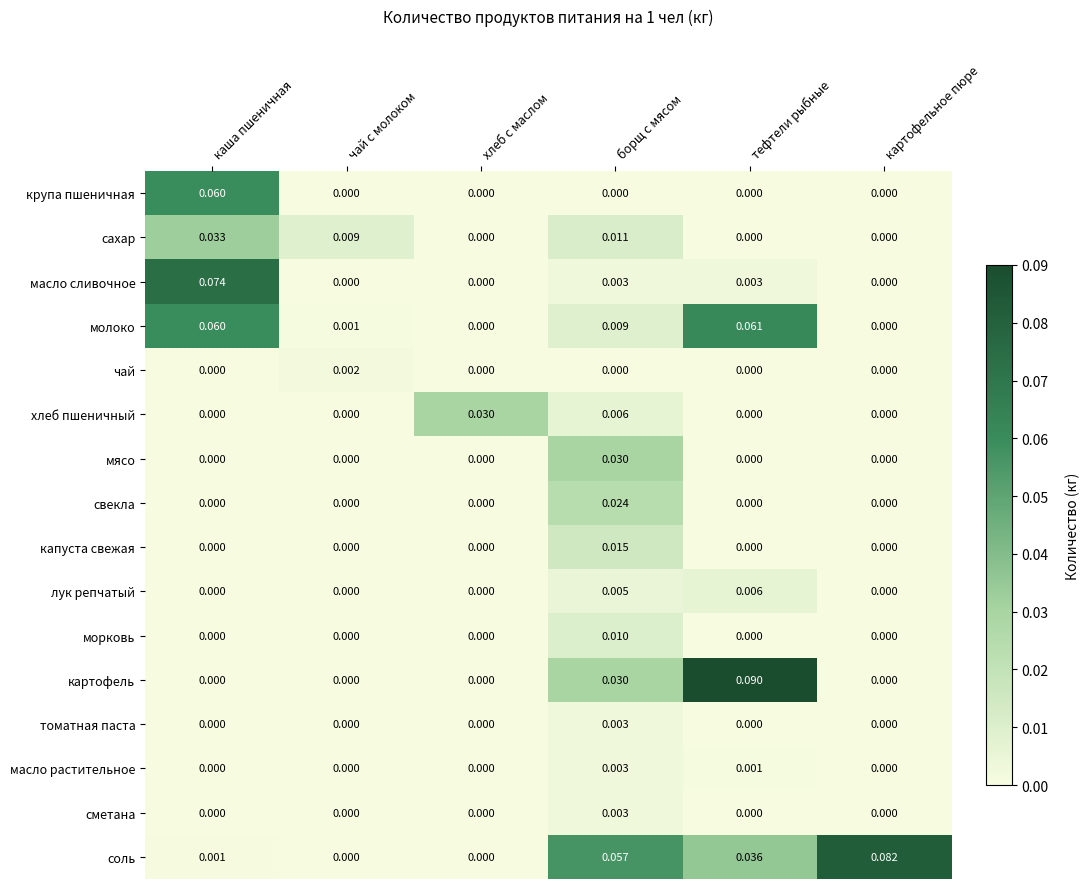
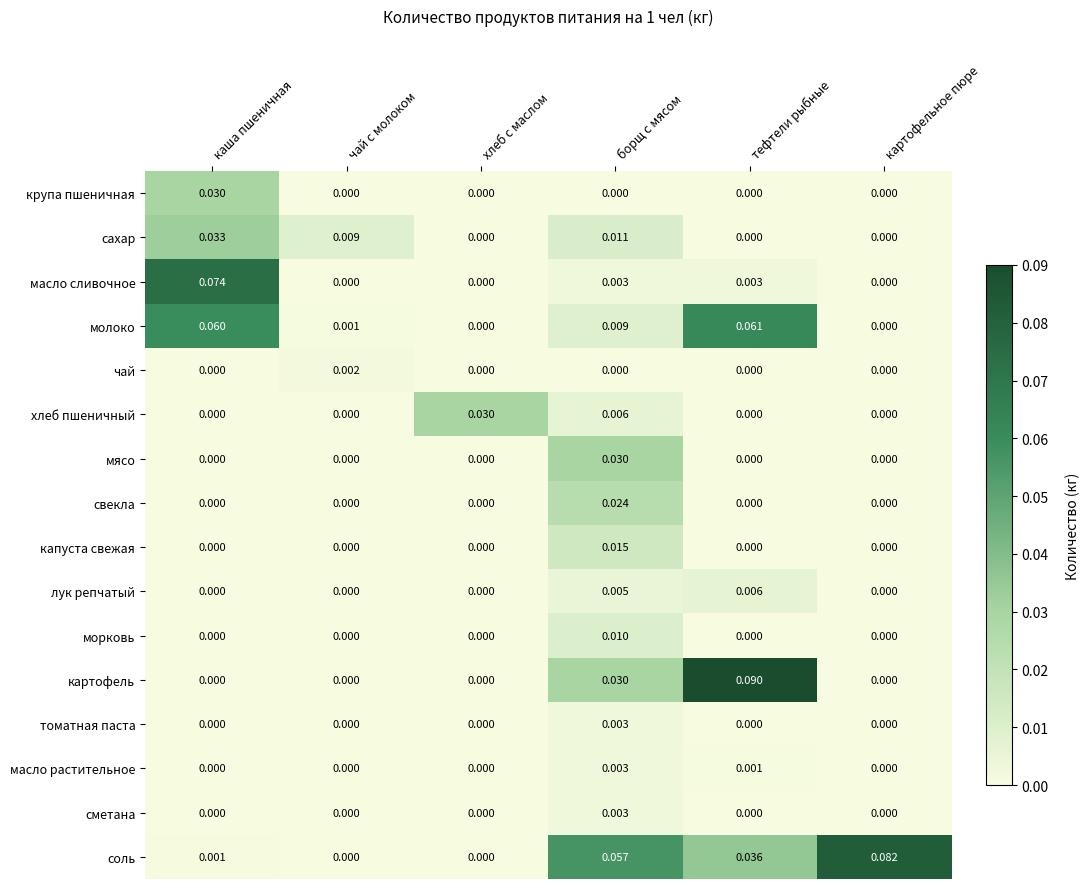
  {
    "крупа пшеничная": {
-     "каша пшеничная": 0.060,
+     "каша пшеничная": 0.030,
      "чай с молоком": 0.000,
      "хлеб с маслом": 0.000,
      "борщ с мясом": 0.000,
      "тефтели рыбные": 0.000,
      "картофельное пюре": 0.000
    },
    "сахар": {
      "каша пшеничная": 0.033,
      "чай с молоком": 0.009,
      "хлеб с маслом": 0.000,
      "борщ с мясом": 0.011,
      "тефтели рыбные": 0.000,
      "картофельное пюре": 0.000
    },
    "масло сливочное": {
      "каша пшеничная": 0.074,
      "чай с молоком": 0.000,
      "хлеб с маслом": 0.000,
      "борщ с мясом": 0.003,
      "тефтели рыбные": 0.003,
      "картофельное пюре": 0.000
    },
    "молоко": {
      "каша пшеничная": 0.060,
      "чай с молоком": 0.001,
      "хлеб с маслом": 0.000,
      "борщ с мясом": 0.009,
      "тефтели рыбные": 0.061,
      "картофельное пюре": 0.000
    },
    "чай": {
      "каша пшеничная": 0.000,
      "чай с молоком": 0.002,
      "хлеб с маслом": 0.000,
      "борщ с мясом": 0.000,
      "тефтели рыбные": 0.000,
      "картофельное пюре": 0.000
    },
    "хлеб пшеничный": {
      "каша пшеничная": 0.000,
      "чай с молоком": 0.000,
      "хлеб с маслом": 0.030,
      "борщ с мясом": 0.006,
      "тефтели рыбные": 0.000,
      "картофельное пюре": 0.000
    },
    "мясо": {
      "каша пшеничная": 0.000,
      "чай с молоком": 0.000,
      "хлеб с маслом": 0.000,
      "борщ с мясом": 0.030,
      "тефтели рыбные": 0.000,
      "картофельное пюре": 0.000
    },
    "свекла": {
      "каша пшеничная": 0.000,
      "чай с молоком": 0.000,
      "хлеб с маслом": 0.000,
      "борщ с мясом": 0.024,
      "тефтели рыбные": 0.000,
      "картофельное пюре": 0.000
    },
    "капуста свежая": {
      "каша пшеничная": 0.000,
      "чай с молоком": 0.000,
      "хлеб с маслом": 0.000,
      "борщ с мясом": 0.015,
      "тефтели рыбные": 0.000,
      "картофельное пюре": 0.000
    },
    "лук репчатый": {
      "каша пшеничная": 0.000,
      "чай с молоком": 0.000,
      "хлеб с маслом": 0.000,
      "борщ с мясом": 0.005,
      "тефтели рыбные": 0.006,
      "картофельное пюре": 0.000
    },
    "морковь": {
      "каша пшеничная": 0.000,
      "чай с молоком": 0.000,
      "хлеб с маслом": 0.000,
      "борщ с мясом": 0.010,
      "тефтели рыбные": 0.000,
      "картофельное пюре": 0.000
    },
    "картофель": {
      "каша пшеничная": 0.000,
      "чай с молоком": 0.000,
      "хлеб с маслом": 0.000,
      "борщ с мясом": 0.030,
      "тефтели рыбные": 0.090,
      "картофельное пюре": 0.000
    },
    "томатная паста": {
      "каша пшеничная": 0.000,
      "чай с молоком": 0.000,
      "хлеб с маслом": 0.000,
      "борщ с мясом": 0.003,
      "тефтели рыбные": 0.000,
      "картофельное пюре": 0.000
    },
    "масло растительное": {
      "каша пшеничная": 0.000,
      "чай с молоком": 0.000,
      "хлеб с маслом": 0.000,
      "борщ с мясом": 0.003,
      "тефтели рыбные": 0.001,
      "картофельное пюре": 0.000
    },
    "сметана": {
      "каша пшеничная": 0.000,
      "чай с молоком": 0.000,
      "хлеб с маслом": 0.000,
      "борщ с мясом": 0.003,
      "тефтели рыбные": 0.000,
      "картофельное пюре": 0.000
    },
    "соль": {
      "каша пшеничная": 0.001,
      "чай с молоком": 0.000,
      "хлеб с маслом": 0.000,
      "борщ с мясом": 0.057,
      "тефтели рыбные": 0.036,
      "картофельное пюре": 0.082
    }
  }
